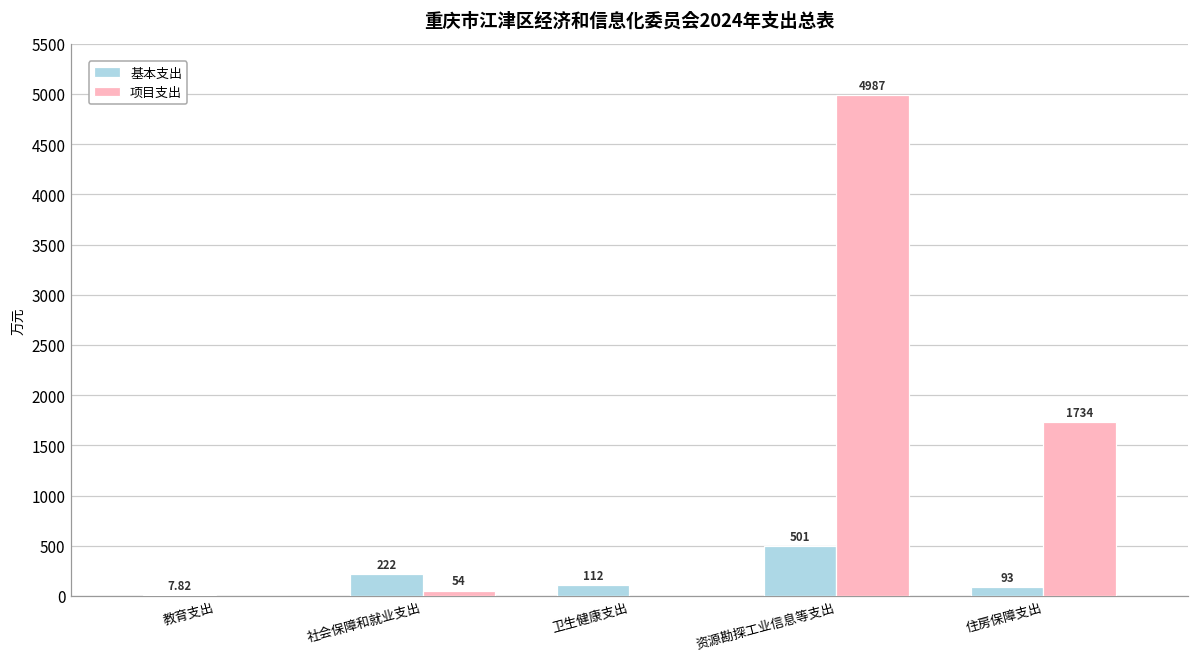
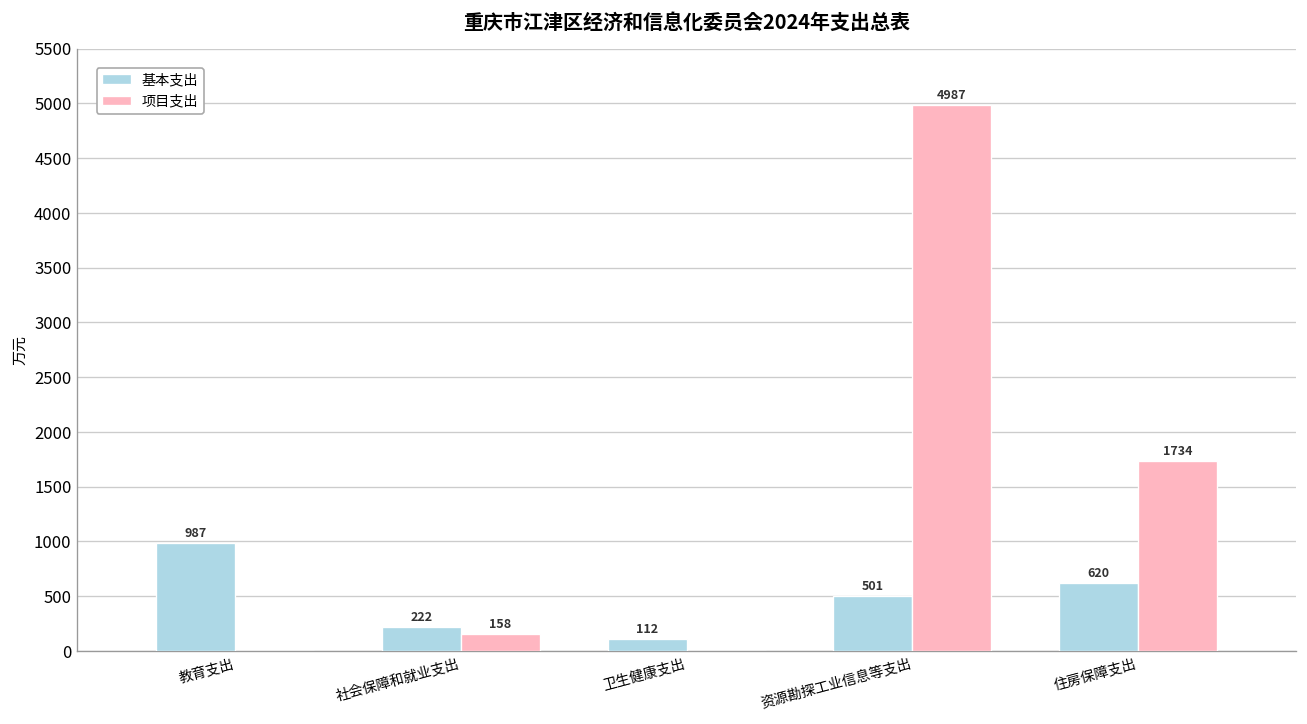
  {
    "基本支出": {
-     "教育支出": 7.82,
+     "教育支出": 987,
      "社会保障和就业支出": 222,
      "卫生健康支出": 112,
      "资源勘探工业信息等支出": 501,
-     "住房保障支出": 93
+     "住房保障支出": 620
    },
    "项目支出": {
-     "社会保障和就业支出": 54,
+     "社会保障和就业支出": 158,
      "资源勘探工业信息等支出": 4987,
      "住房保障支出": 1734
    }
  }
